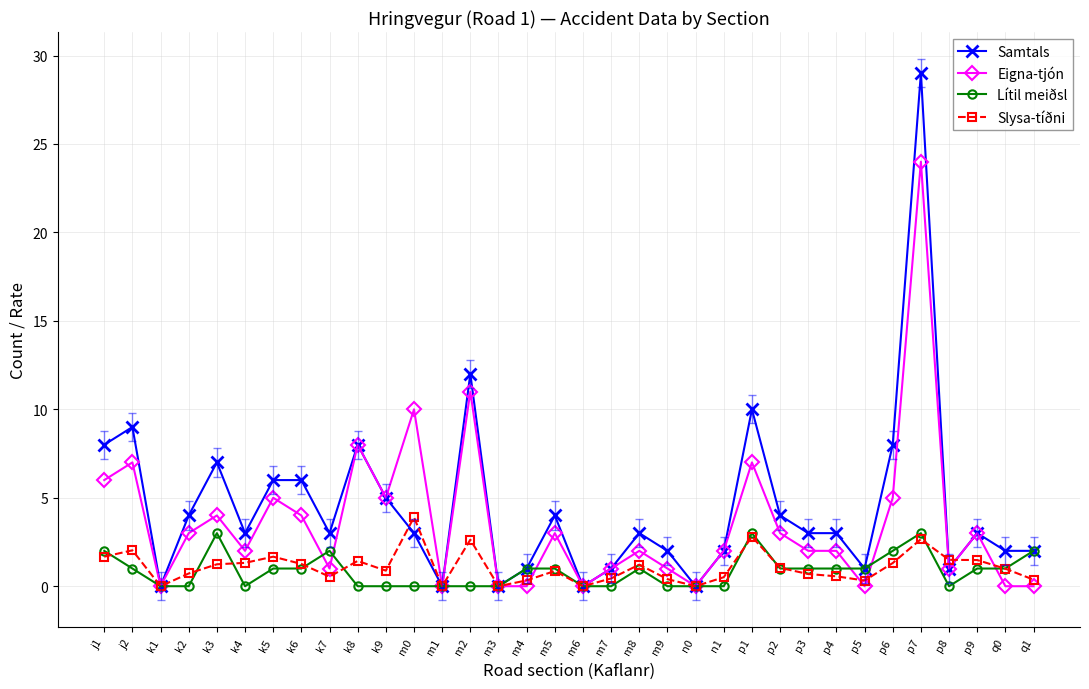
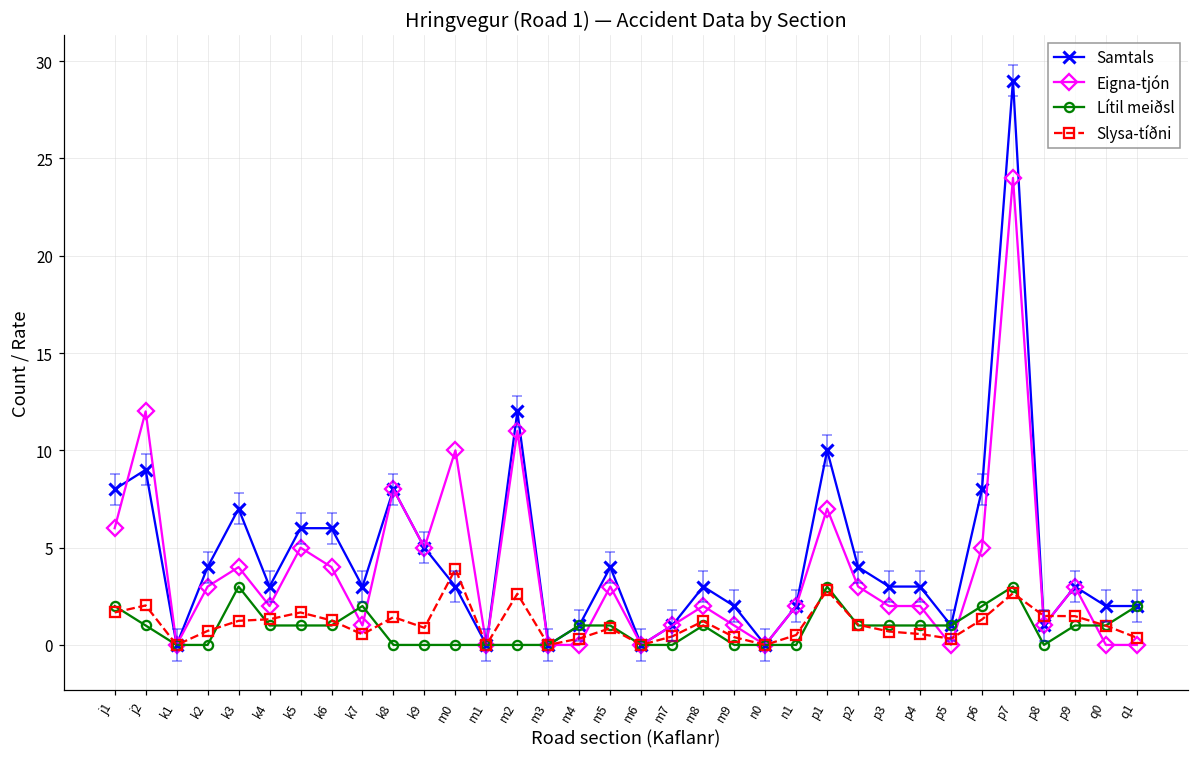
  {
    "Samtals": {
      "j1": 8,
      "j2": 9,
      "k2": 4,
      "k3": 7,
      "k4": 3,
      "k5": 6,
      "k6": 6,
      "k7": 3,
      "m0": 3,
      "m2": 12,
      "m5": 4,
      "m8": 3,
      "m9": 2,
      "p1": 10,
      "p2": 4,
      "p3": 3,
      "p4": 3,
      "p6": 8,
      "p7": 29,
      "q0": 2
    },
    "Eigna-tjón": {
      "j1": 6,
-     "j2": 7,
+     "j2": 12,
      "k2": 3,
      "k3": 4,
      "k4": 2,
      "k5": 5,
      "k6": 4,
      "k7": 1,
      "m0": 10,
      "m2": 11,
      "m4": 0,
      "m5": 3,
      "m8": 2,
      "m9": 1,
      "p1": 7,
      "p2": 3,
      "p3": 2,
      "p4": 2,
      "p5": 0,
      "p6": 5,
      "p7": 24,
      "q0": 0,
      "q1": 0
    },
    "Lítil meiðsl": {
      "j1": 2,
      "j2": 1,
      "k2": 0,
      "k3": 3,
-     "k4": 0,
+     "k4": 1,
      "k5": 1,
      "k6": 1,
      "k7": 2,
      "k8": 0,
      "k9": 0,
      "m0": 0,
      "m2": 0,
      "m7": 0,
      "m8": 1,
      "m9": 0,
      "n1": 0,
      "p1": 3,
      "p3": 1,
      "p4": 1,
      "p6": 2,
      "p7": 3,
      "p8": 0,
      "p9": 1
    },
    "Slysa-tíðni": {
      "j1": 1.7,
      "j2": 2,
      "k2": 0.7,
      "k3": 1.2,
      "k4": 1.3,
      "k5": 1.7,
      "k6": 1.3,
      "k7": 0.5,
      "k8": 1.4,
      "k9": 1,
      "m2": 2.6,
      "m7": 0.4,
      "m8": 1.2,
      "m9": 0.4,
      "n1": 0.5,
      "p1": 2.8,
      "p3": 0.7,
      "p4": 0.6,
      "p6": 1.3,
      "p7": 2.7,
      "p8": 1.5,
      "p9": 1.5,
      "q1": 0.4
    }
  }
